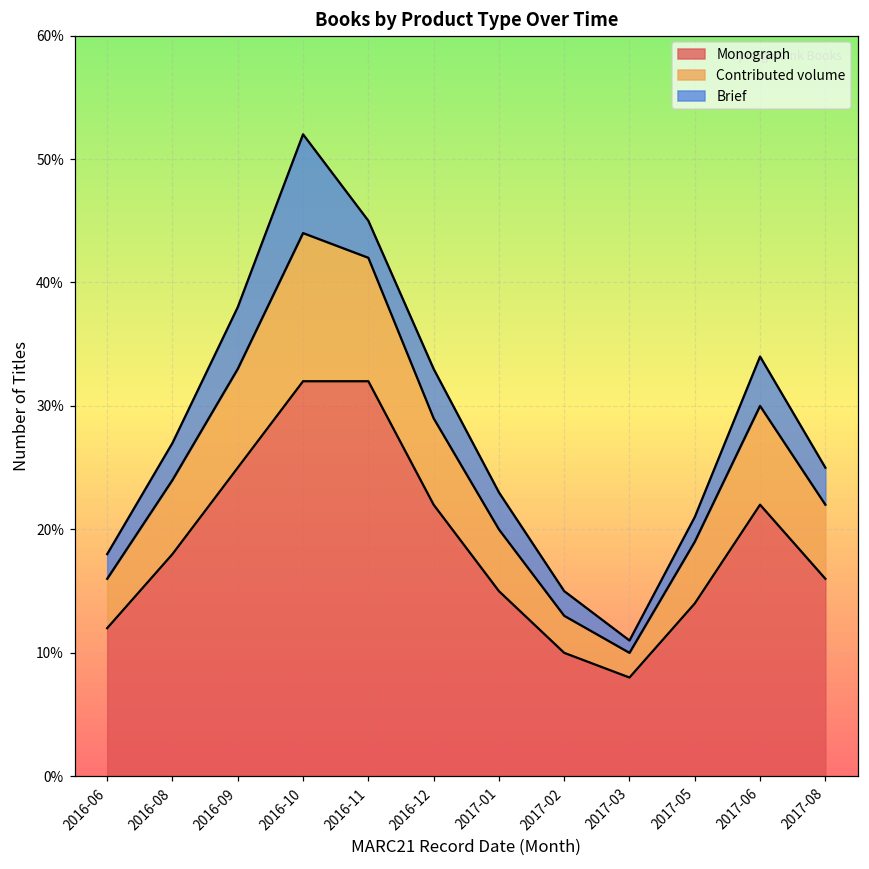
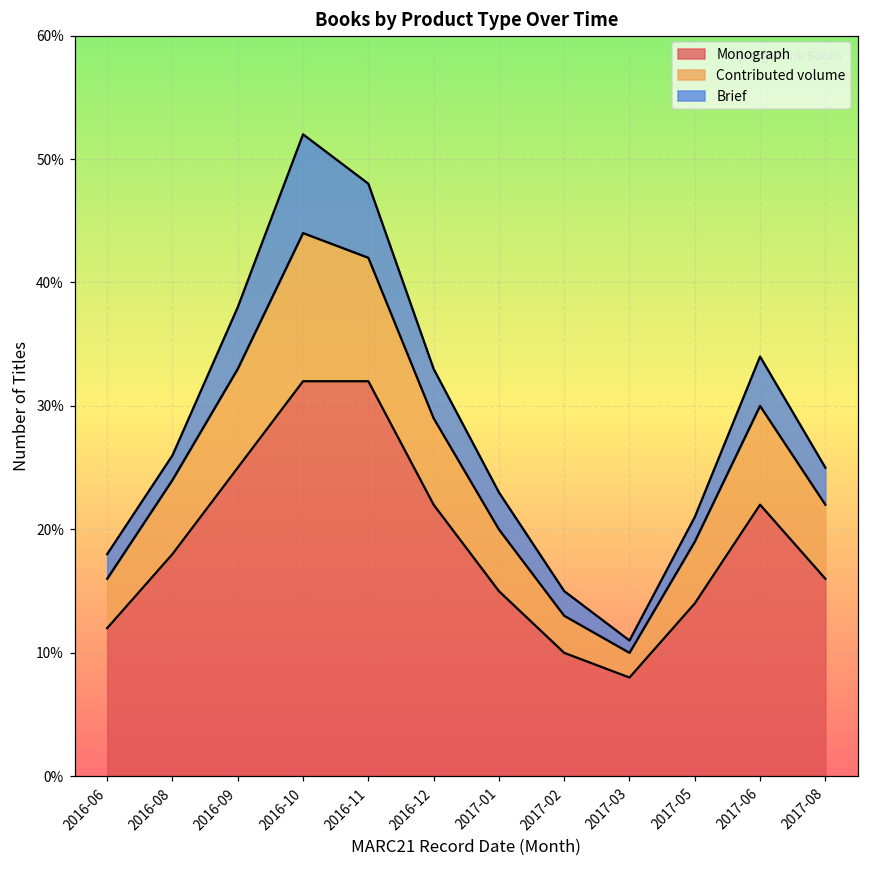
  {
    "Monograph": {
      "2016-06": "12%",
      "2016-08": "18%",
      "2016-09": "25%",
      "2016-10": "32%",
      "2016-11": "32%",
      "2016-12": "22%",
      "2017-01": "15%",
      "2017-02": "10%",
      "2017-03": "8%",
      "2017-05": "14%",
      "2017-06": "22%",
      "2017-08": "16%"
    },
    "Contributed volume": {
      "2016-06": "4%",
      "2016-08": "6%",
      "2016-09": "8%",
      "2016-10": "12%",
      "2016-11": "10%",
      "2016-12": "7%",
      "2017-01": "5%",
      "2017-02": "3%",
      "2017-03": "2%",
      "2017-05": "5%",
      "2017-06": "8%",
      "2017-08": "6%"
    },
    "Brief": {
      "2016-06": "2%",
-     "2016-08": "3%",
+     "2016-08": "2%",
      "2016-09": "5%",
      "2016-10": "8%",
-     "2016-11": "3%",
+     "2016-11": "6%",
      "2016-12": "4%",
      "2017-01": "3%",
      "2017-02": "2%",
      "2017-03": "1%",
      "2017-05": "2%",
      "2017-06": "4%",
      "2017-08": "3%"
    }
  }
